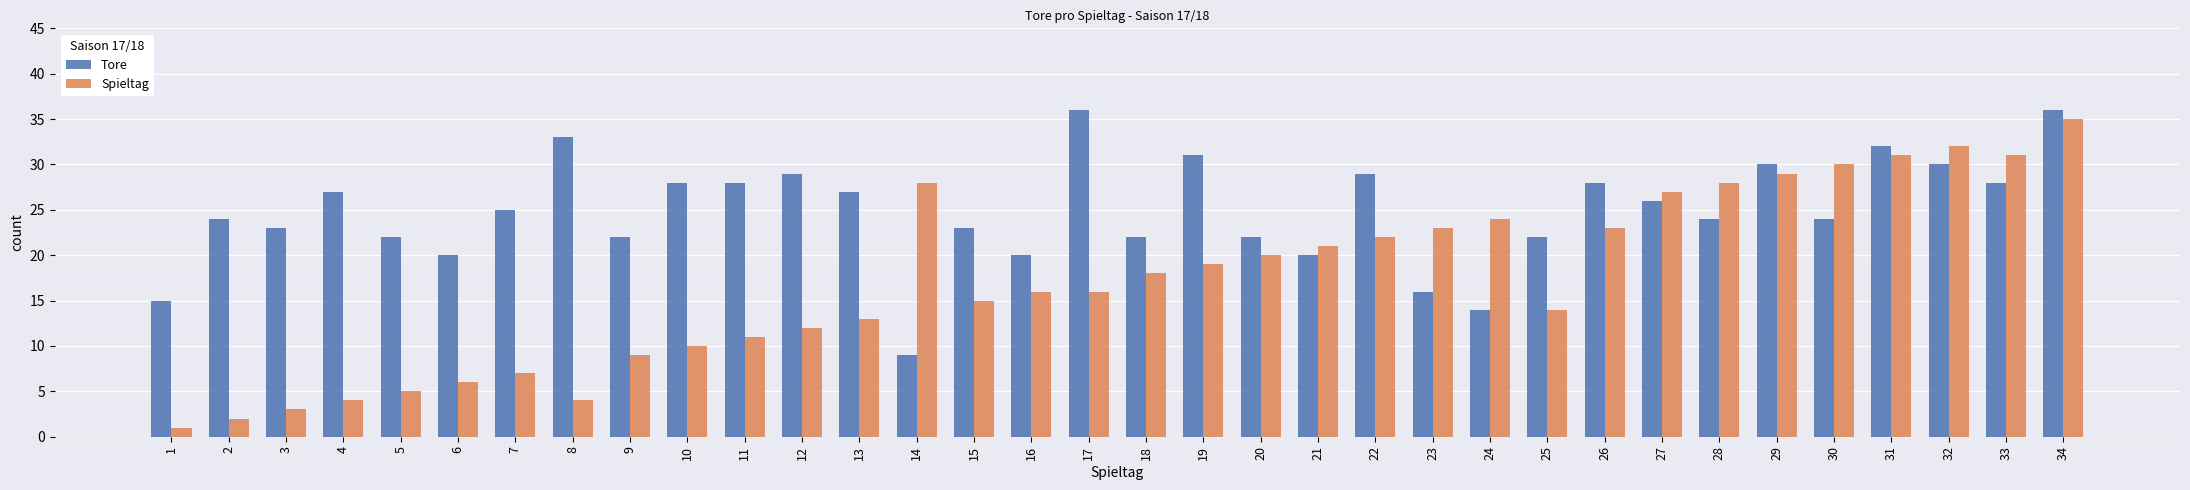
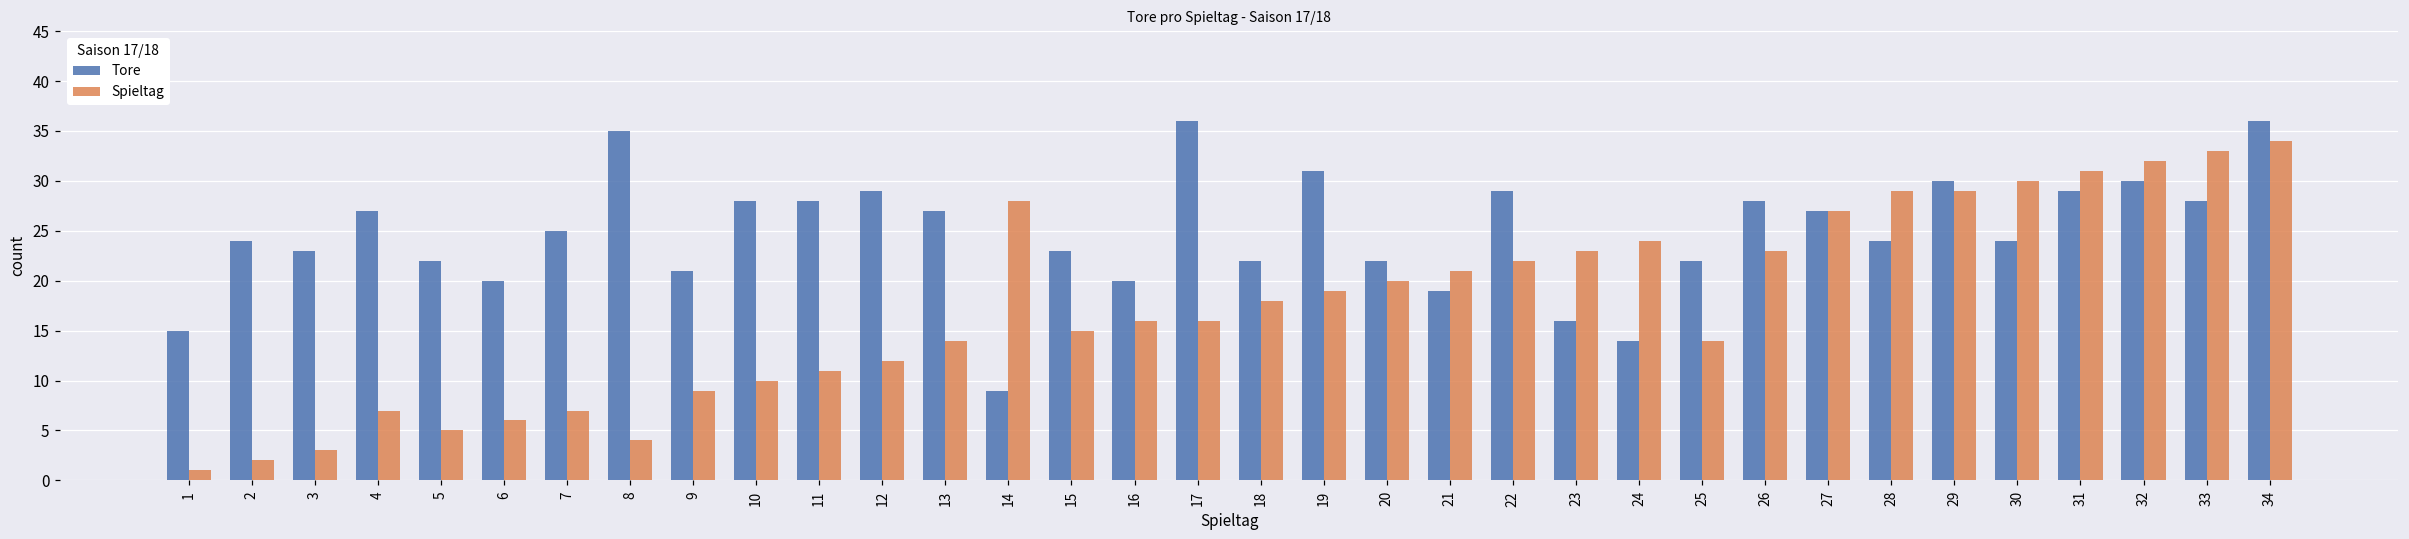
  {
    "Tore": {
      "1": 15,
      "2": 24,
      "3": 23,
      "4": 27,
      "5": 22,
      "6": 20,
      "7": 25,
-     "8": 33,
-     "9": 22,
+     "8": 35,
+     "9": 21,
      "10": 28,
      "11": 28,
      "12": 29,
      "13": 27,
      "14": 9,
      "15": 23,
      "16": 20,
      "17": 36,
      "18": 22,
      "19": 31,
      "20": 22,
-     "21": 20,
+     "21": 19,
      "22": 29,
      "23": 16,
      "24": 14,
      "25": 22,
      "26": 28,
-     "27": 26,
+     "27": 27,
      "28": 24,
      "29": 30,
      "30": 24,
-     "31": 32,
+     "31": 29,
      "32": 30,
      "33": 28,
      "34": 36
    },
    "Spieltag": {
      "1": 1,
      "2": 2,
      "3": 3,
-     "4": 4,
+     "4": 7,
      "5": 5,
      "6": 6,
      "7": 7,
      "8": 4,
      "9": 9,
      "10": 10,
      "11": 11,
      "12": 12,
-     "13": 13,
+     "13": 14,
      "14": 28,
      "15": 15,
      "16": 16,
      "17": 16,
      "18": 18,
      "19": 19,
      "20": 20,
      "21": 21,
      "22": 22,
      "23": 23,
      "24": 24,
      "25": 14,
      "26": 23,
      "27": 27,
-     "28": 28,
+     "28": 29,
      "29": 29,
      "30": 30,
      "31": 31,
      "32": 32,
-     "33": 31,
-     "34": 35
+     "33": 33,
+     "34": 34
    }
  }
